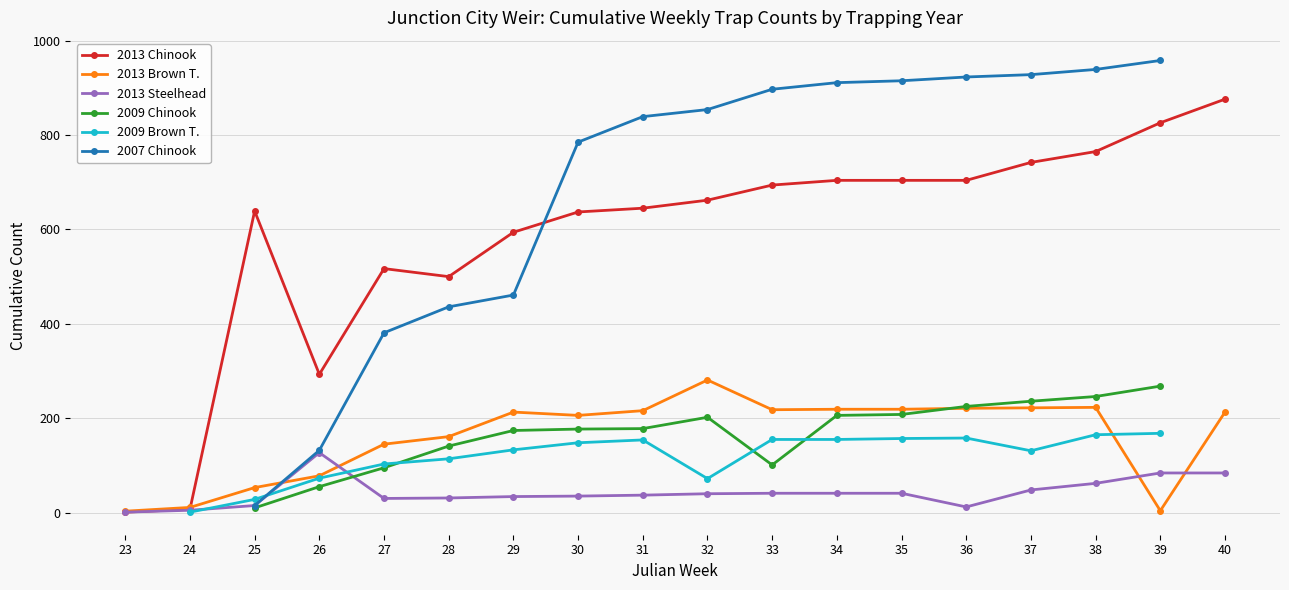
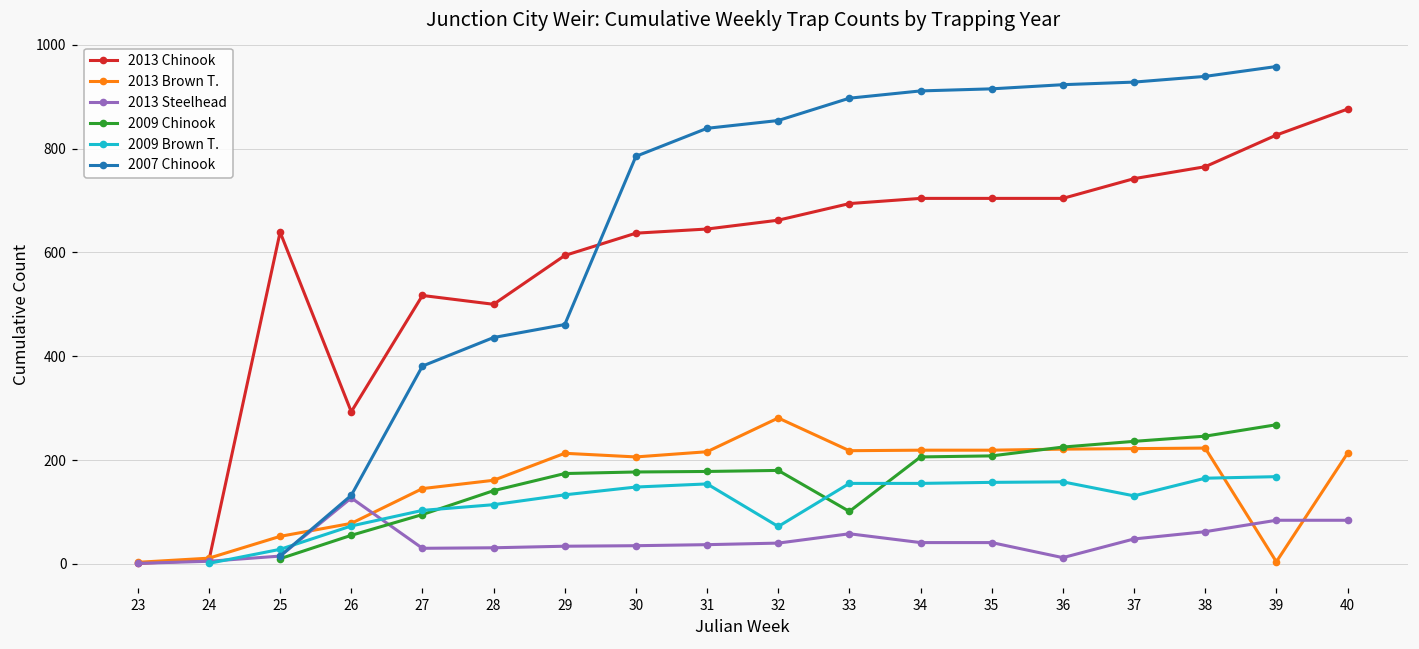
  {
    "2013 Chinook": {
      "25": 640,
      "26": 290,
      "27": 520,
      "28": 500,
      "29": 590,
      "30": 640,
      "31": 650,
      "32": 660,
      "33": 690,
      "34": 700,
      "35": 700,
      "36": 700,
      "37": 740,
      "38": 770,
      "39": 830,
      "40": 880
    },
    "2013 Brown T.": {
      "25": 50,
      "27": 150,
      "28": 160,
      "29": 210,
      "30": 210,
      "31": 220,
      "32": 280,
      "33": 220,
      "34": 220,
      "35": 220,
      "37": 220,
      "38": 220,
      "39": 0,
      "40": 210
    },
    "2013 Steelhead": {
      "27": 30,
      "28": 30,
      "29": 30,
      "30": 40,
      "31": 40,
      "32": 40,
-     "33": 40,
+     "33": 60,
      "34": 40,
      "35": 40,
      "36": 10,
      "37": 50,
      "38": 60,
      "39": 80,
      "40": 80
    },
    "2009 Chinook": {
      "26": 60,
      "27": 100,
      "28": 140,
      "29": 170,
      "30": 180,
      "31": 180,
-     "32": 200,
+     "32": 180,
      "33": 100,
      "34": 210,
      "35": 210,
      "37": 240,
      "38": 250,
      "39": 270
    },
    "2009 Brown T.": {
      "25": 30,
      "27": 100,
      "28": 110,
      "29": 130,
      "30": 150,
      "31": 150,
      "32": 70,
      "33": 160,
      "34": 160,
      "35": 160,
      "36": 160,
      "37": 130,
      "38": 170,
      "39": 170
    },
    "2007 Chinook": {
      "27": 380,
      "28": 440,
      "29": 460,
      "30": 790,
      "31": 840,
      "32": 850,
      "33": 900,
      "34": 910,
      "35": 920,
      "36": 920,
      "37": 930,
      "38": 940,
      "39": 960
    }
  }
